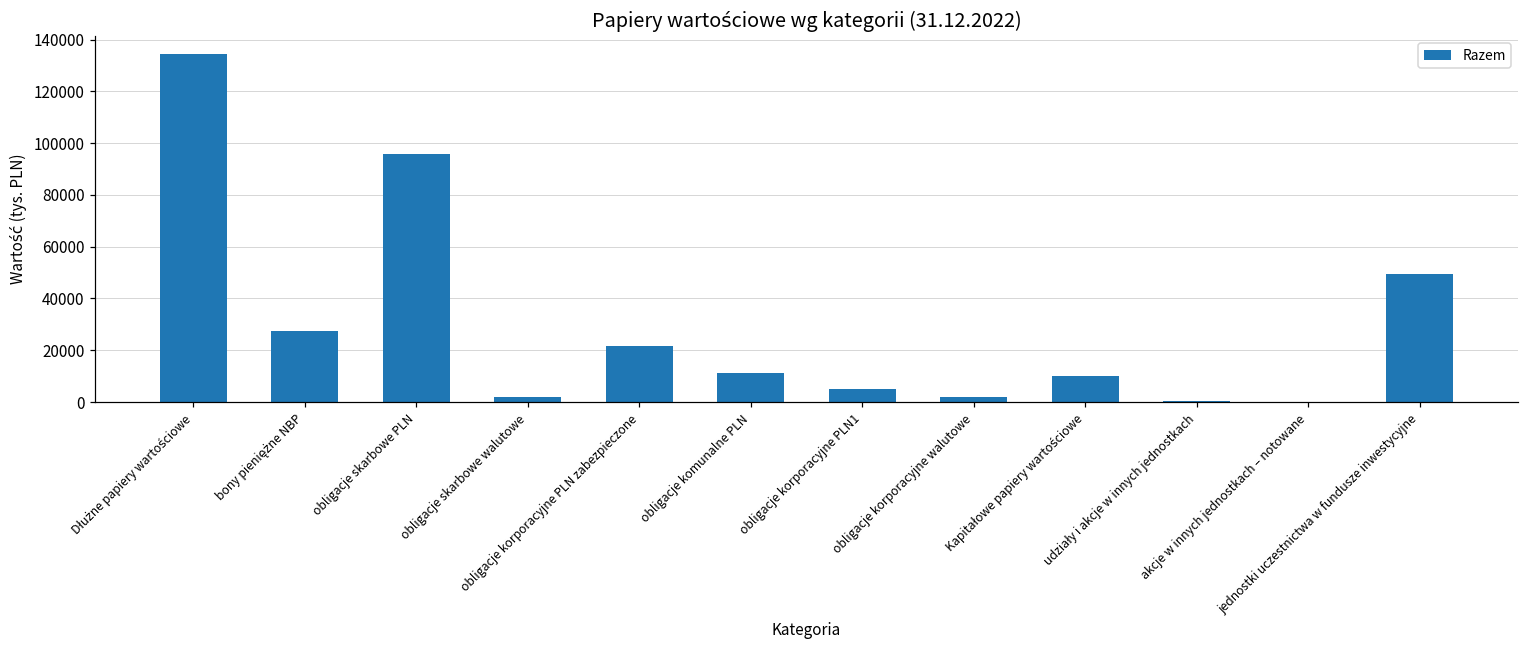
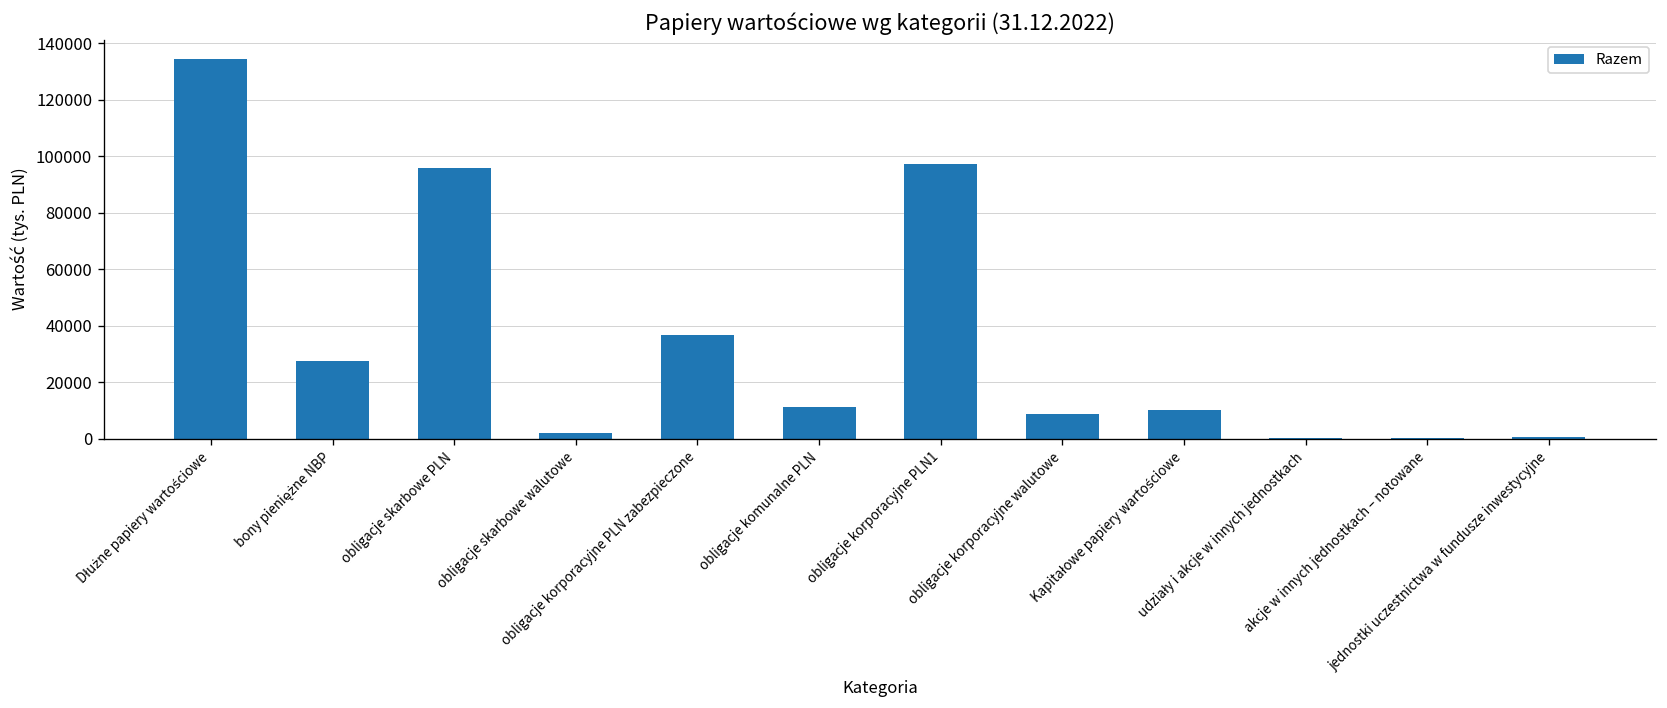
  {
    "Dłużne papiery wartościowe": 135000,
    "bony pieniężne NBP": 28000,
    "obligacje skarbowe PLN": 96000,
    "obligacje skarbowe walutowe": 2000,
-   "obligacje korporacyjne PLN zabezpieczone": 21000,
+   "obligacje korporacyjne PLN zabezpieczone": 37000,
    "obligacje komunalne PLN": 11000,
-   "obligacje korporacyjne PLN1": 5000,
-   "obligacje korporacyjne walutowe": 2000,
+   "obligacje korporacyjne PLN1": 97000,
+   "obligacje korporacyjne walutowe": 9000,
    "Kapitałowe papiery wartościowe": 10000,
-   "jednostki uczestnictwa w fundusze inwestycyjne": 50000
+   "jednostki uczestnictwa w fundusze inwestycyjne": 1000
  }
